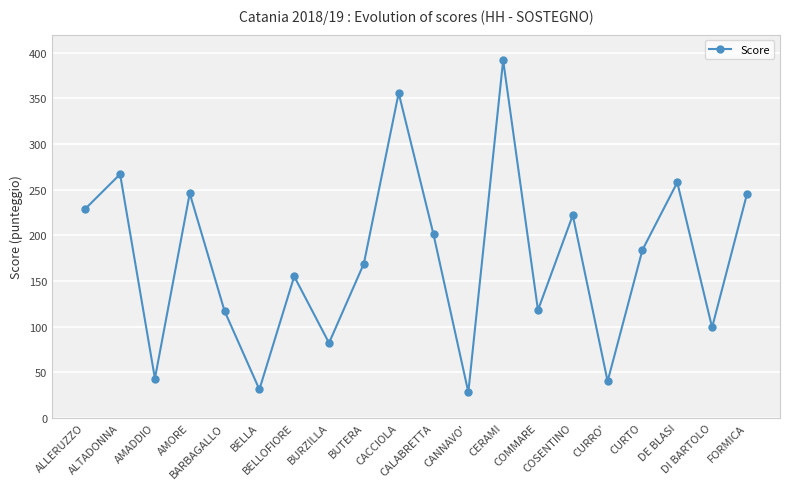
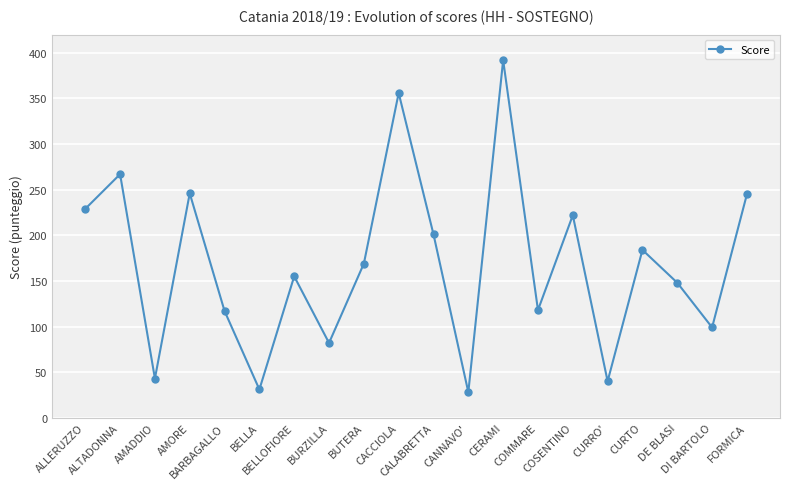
  {
    "ALLERUZZO": 230,
    "ALTADONNA": 270,
    "AMADDIO": 40,
    "AMORE": 250,
    "BARBAGALLO": 120,
    "BELLA": 30,
    "BELLOFIORE": 160,
    "BURZILLA": 80,
    "BUTERA": 170,
    "CACCIOLA": 360,
    "CALABRETTA": 200,
    "CANNAVO'": 30,
    "CERAMI": 390,
    "COMMARE": 120,
    "COSENTINO": 220,
    "CURRO'": 40,
    "CURTO": 180,
-   "DE BLASI": 260,
+   "DE BLASI": 150,
    "DI BARTOLO": 100,
    "FORMICA": 250
  }
